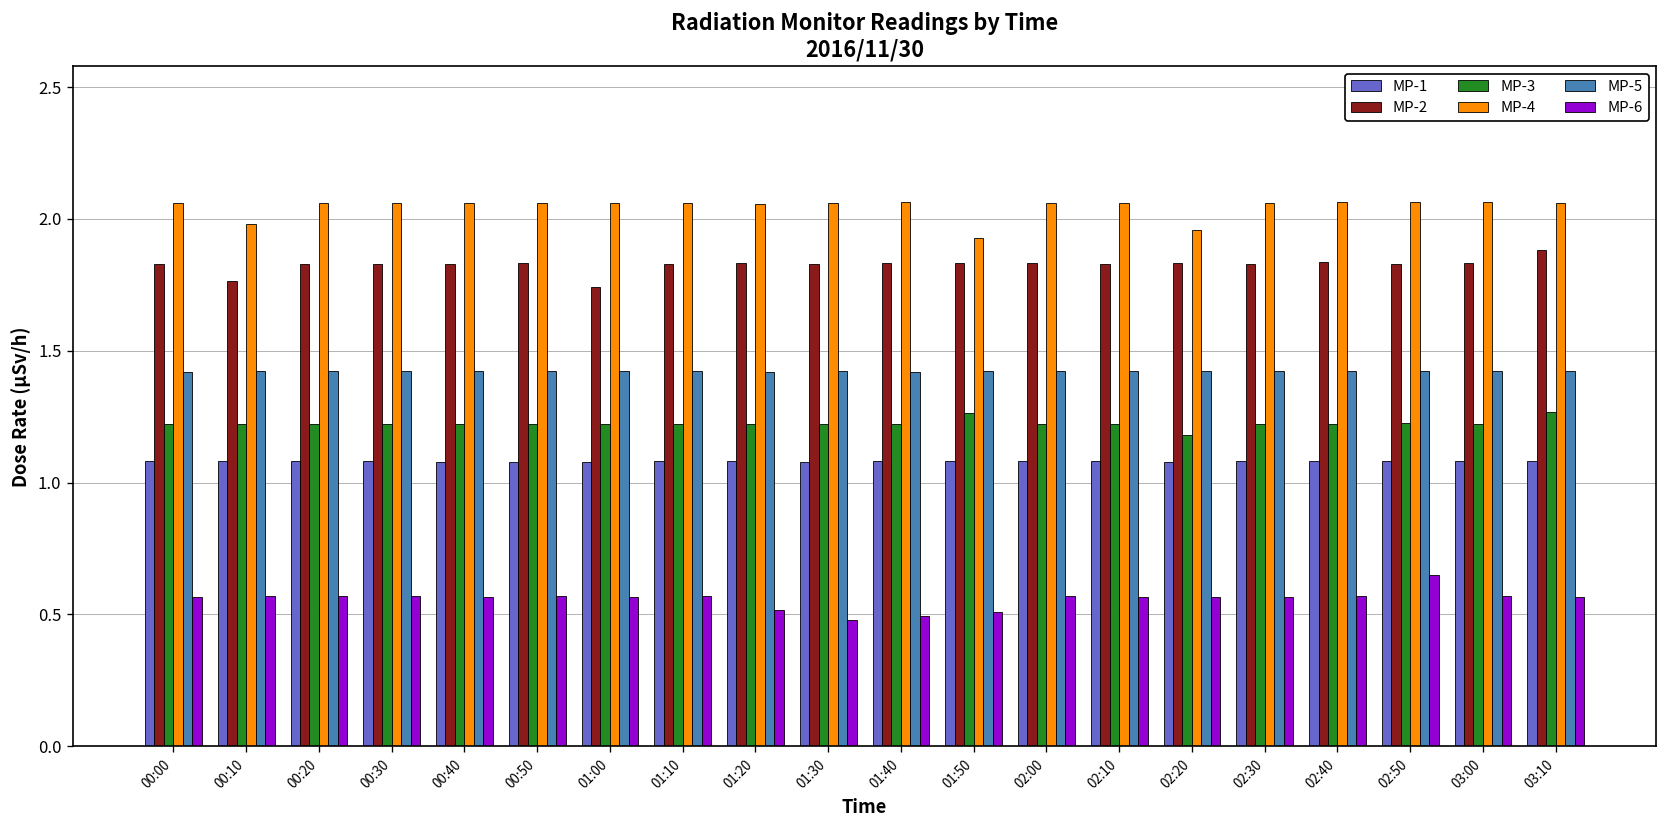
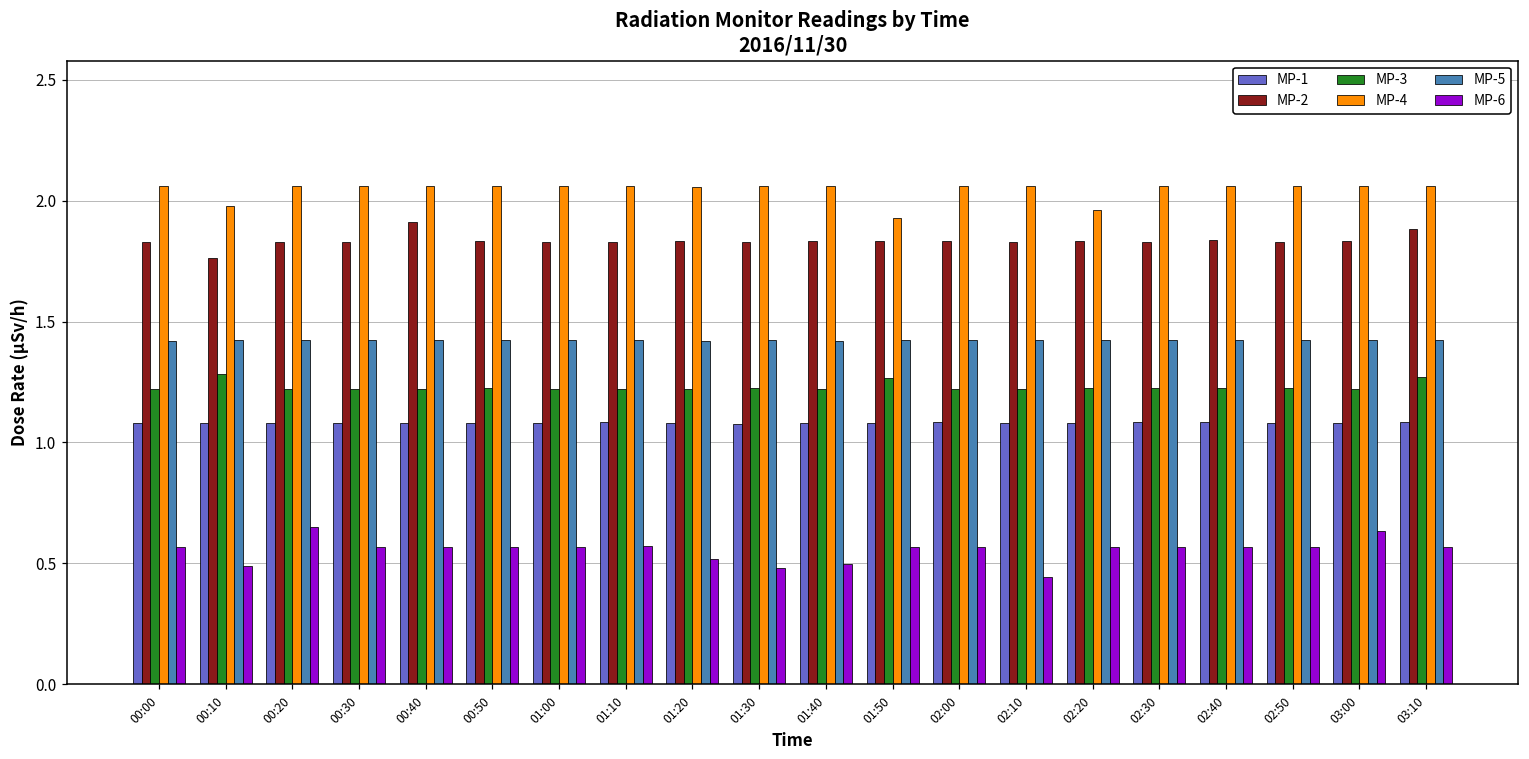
  {
    "MP-2": {
      "00:00": 1.83,
      "00:10": 1.76,
      "00:20": 1.83,
      "00:30": 1.83,
-     "00:40": 1.83,
+     "00:40": 1.91,
      "00:50": 1.83,
-     "01:00": 1.74,
+     "01:00": 1.83,
      "01:10": 1.83,
      "01:20": 1.83,
      "01:30": 1.83,
      "01:40": 1.83,
      "01:50": 1.83,
      "02:00": 1.83,
      "02:10": 1.83,
      "02:20": 1.83,
      "02:30": 1.83,
      "02:40": 1.84,
      "02:50": 1.83,
      "03:00": 1.83,
      "03:10": 1.88
    },
    "MP-3": {
      "00:00": 1.22,
-     "00:10": 1.22,
+     "00:10": 1.28,
      "00:20": 1.22,
      "00:30": 1.22,
      "00:40": 1.22,
      "00:50": 1.22,
      "01:00": 1.22,
      "01:10": 1.22,
      "01:20": 1.22,
      "01:30": 1.22,
      "01:40": 1.22,
      "01:50": 1.27,
      "02:00": 1.22,
      "02:10": 1.22,
-     "02:20": 1.18,
+     "02:20": 1.22,
      "02:30": 1.22,
      "02:40": 1.22,
      "02:50": 1.23,
      "03:00": 1.22,
      "03:10": 1.27
    },
    "MP-4": {
      "00:00": 2.06,
      "00:10": 1.98,
      "00:20": 2.06,
      "00:30": 2.06,
      "00:40": 2.06,
      "00:50": 2.06,
      "01:00": 2.06,
      "01:10": 2.06,
      "01:20": 2.06,
      "01:30": 2.06,
      "01:40": 2.06,
      "01:50": 1.93,
      "02:00": 2.06,
      "02:10": 2.06,
      "02:20": 1.96,
      "02:30": 2.06,
      "02:40": 2.06,
      "02:50": 2.06,
      "03:00": 2.06,
      "03:10": 2.06
    },
    "MP-6": {
      "00:00": 0.57,
-     "00:10": 0.57,
-     "00:20": 0.57,
+     "00:10": 0.49,
+     "00:20": 0.65,
      "00:30": 0.57,
      "00:40": 0.57,
      "00:50": 0.57,
      "01:00": 0.57,
      "01:10": 0.57,
      "01:20": 0.52,
      "01:30": 0.48,
      "01:40": 0.50,
-     "01:50": 0.51,
+     "01:50": 0.57,
      "02:00": 0.57,
-     "02:10": 0.57,
+     "02:10": 0.44,
      "02:20": 0.57,
      "02:30": 0.57,
      "02:40": 0.57,
-     "02:50": 0.65,
-     "03:00": 0.57,
+     "02:50": 0.57,
+     "03:00": 0.63,
      "03:10": 0.57
    }
  }
